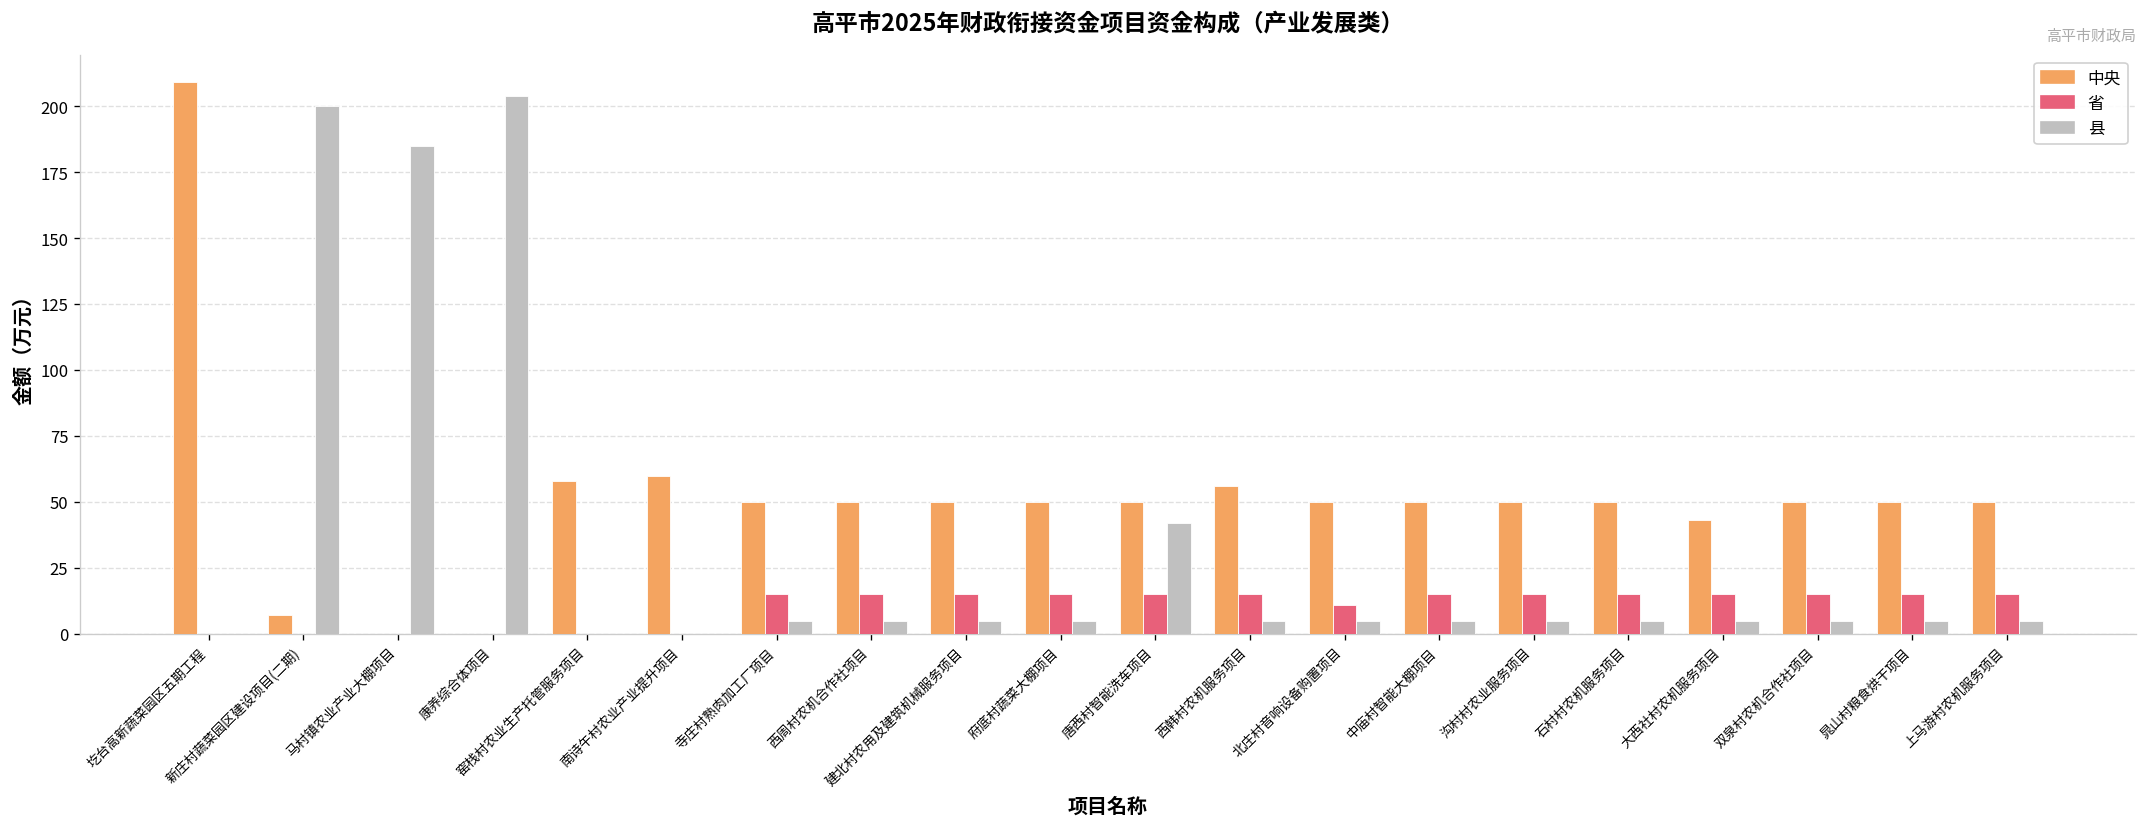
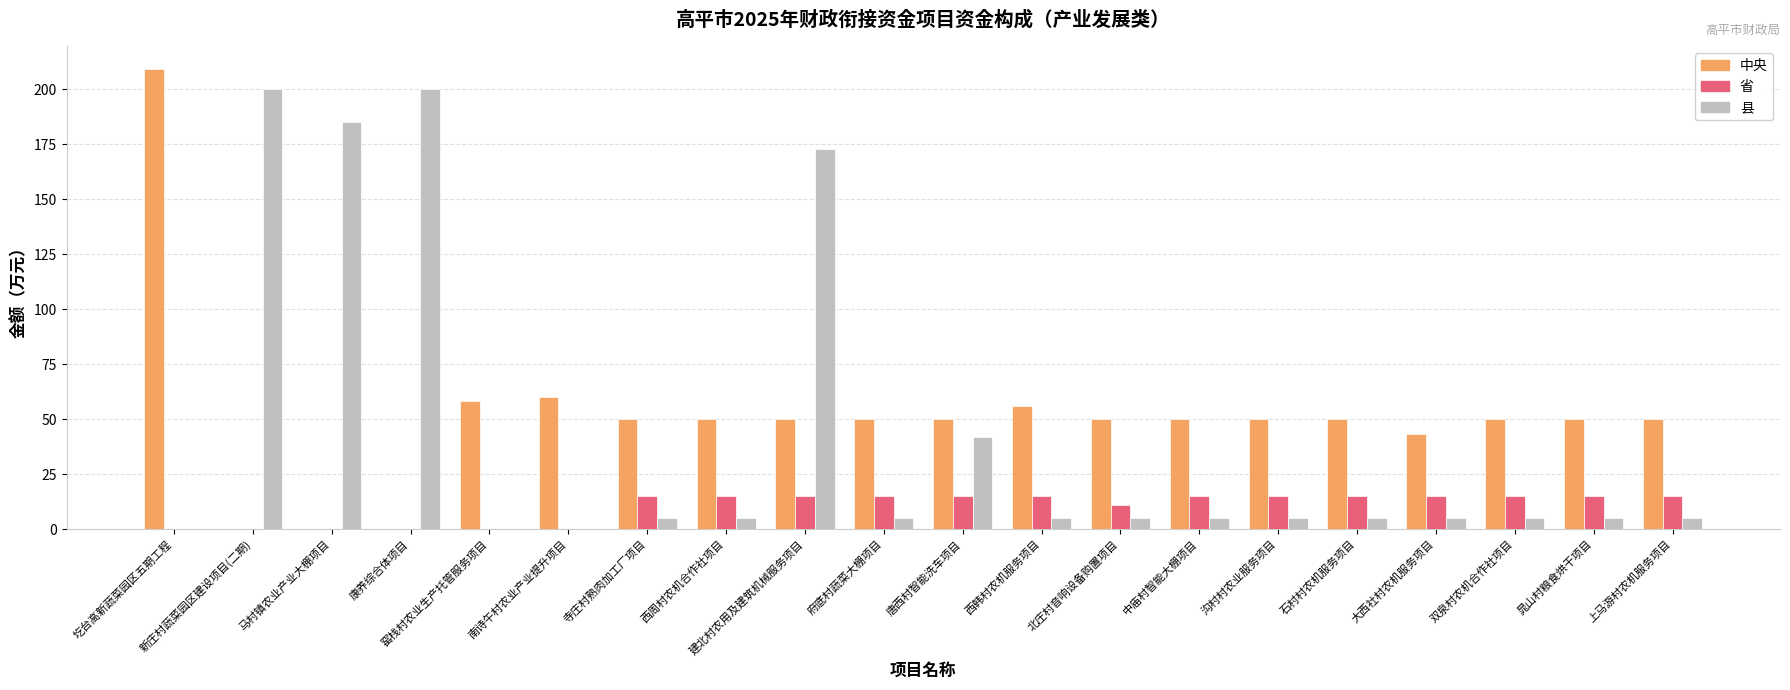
  {
    "中央": {
      "圪台高新蔬菜园区五期工程": 209,
-     "新庄村蔬菜园区建设项目(二期)": 7,
+     "新庄村蔬菜园区建设项目(二期)": 0,
      "马村镇农业产业大棚项目": 0,
      "康养综合体项目": 0,
      "窑栈村农业生产托管服务项目": 58,
      "南诗午村农业产业提升项目": 60,
      "寺庄村熟肉加工厂项目": 50,
      "西周村农机合作社项目": 50,
      "建北村农用及建筑机械服务项目": 50,
      "府底村蔬菜大棚项目": 50,
      "唐西村智能洗车项目": 50,
      "西韩村农机服务项目": 56,
      "北庄村音响设备购置项目": 50,
      "中庙村智能大棚项目": 50,
      "沟村村农业服务项目": 50,
      "石村村农机服务项目": 50,
      "大西社村农机服务项目": 43,
      "双泉村农机合作社项目": 50,
      "晁山村粮食烘干项目": 50,
      "上马游村农机服务项目": 50
    },
    "省": {
      "圪台高新蔬菜园区五期工程": 0,
      "新庄村蔬菜园区建设项目(二期)": 0,
      "马村镇农业产业大棚项目": 0,
      "康养综合体项目": 0,
      "窑栈村农业生产托管服务项目": 0,
      "南诗午村农业产业提升项目": 0,
      "寺庄村熟肉加工厂项目": 15,
      "西周村农机合作社项目": 15,
      "建北村农用及建筑机械服务项目": 15,
      "府底村蔬菜大棚项目": 15,
      "唐西村智能洗车项目": 15,
      "西韩村农机服务项目": 15,
      "北庄村音响设备购置项目": 11,
      "中庙村智能大棚项目": 15,
      "沟村村农业服务项目": 15,
      "石村村农机服务项目": 15,
      "大西社村农机服务项目": 15,
      "双泉村农机合作社项目": 15,
      "晁山村粮食烘干项目": 15,
      "上马游村农机服务项目": 15
    },
    "县": {
      "圪台高新蔬菜园区五期工程": 0,
      "新庄村蔬菜园区建设项目(二期)": 200,
      "马村镇农业产业大棚项目": 185,
-     "康养综合体项目": 204,
+     "康养综合体项目": 200,
      "窑栈村农业生产托管服务项目": 0,
      "南诗午村农业产业提升项目": 0,
      "寺庄村熟肉加工厂项目": 5,
      "西周村农机合作社项目": 5,
-     "建北村农用及建筑机械服务项目": 5,
+     "建北村农用及建筑机械服务项目": 173,
      "府底村蔬菜大棚项目": 5,
      "唐西村智能洗车项目": 42,
      "西韩村农机服务项目": 5,
      "北庄村音响设备购置项目": 5,
      "中庙村智能大棚项目": 5,
      "沟村村农业服务项目": 5,
      "石村村农机服务项目": 5,
      "大西社村农机服务项目": 5,
      "双泉村农机合作社项目": 5,
      "晁山村粮食烘干项目": 5,
      "上马游村农机服务项目": 5
    }
  }
